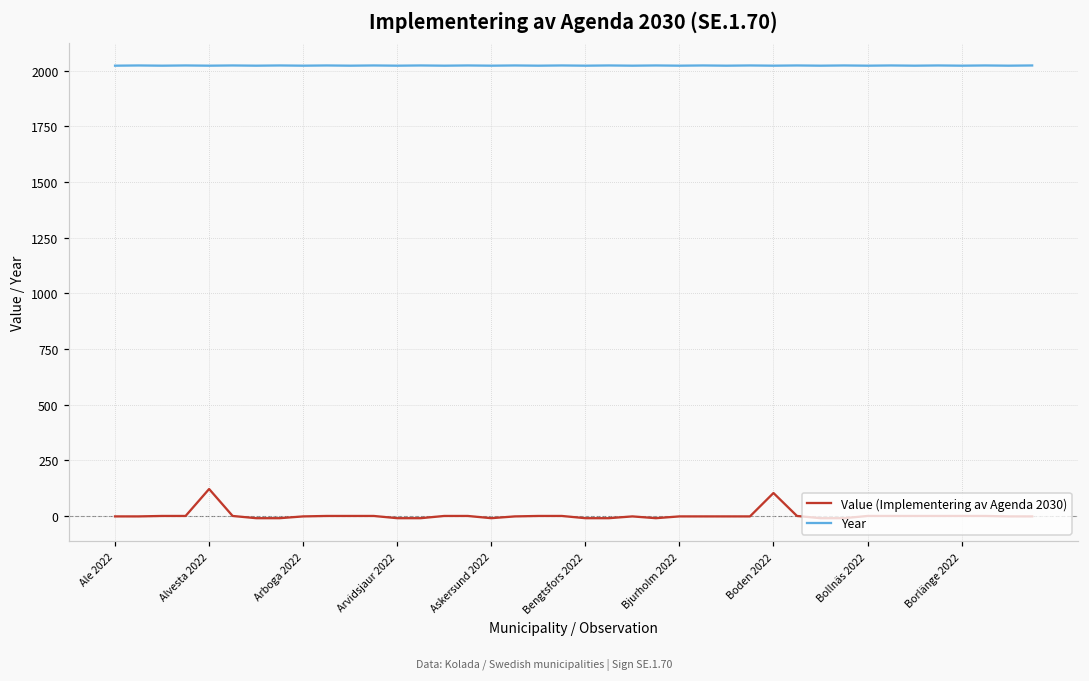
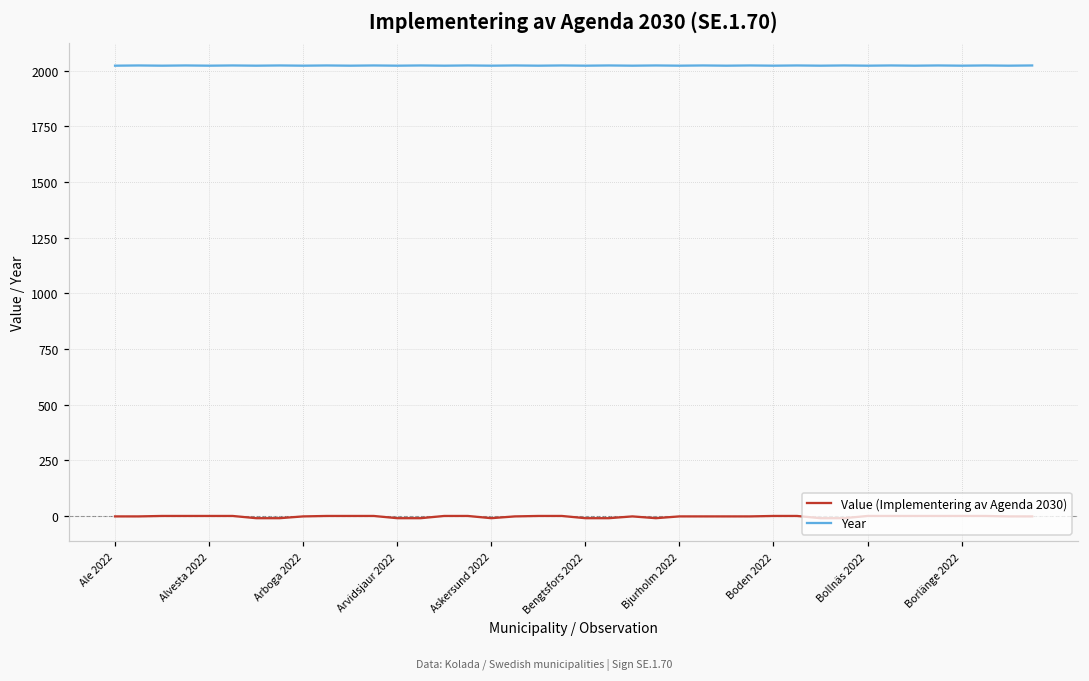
  {
    "Value (Implementering av Agenda 2030)": {
      "Ale 2022": 0,
-     "Alvesta 2022": 120,
+     "Alvesta 2022": 0,
      "Arboga 2022": 0,
      "Arvidsjaur 2022": -10,
      "Askersund 2022": -10,
      "Bengtsfors 2022": -10,
      "Bjurholm 2022": 0,
-     "Boden 2022": 100
+     "Boden 2022": 0
    },
    "Year": {
      "Ale 2022": 2020,
      "Alvesta 2022": 2020,
      "Arboga 2022": 2020,
      "Arvidsjaur 2022": 2020,
      "Askersund 2022": 2020,
      "Bengtsfors 2022": 2020,
      "Bjurholm 2022": 2020,
      "Boden 2022": 2020,
      "Bollnäs 2022": 2020,
      "Borlänge 2022": 2020
    }
  }
